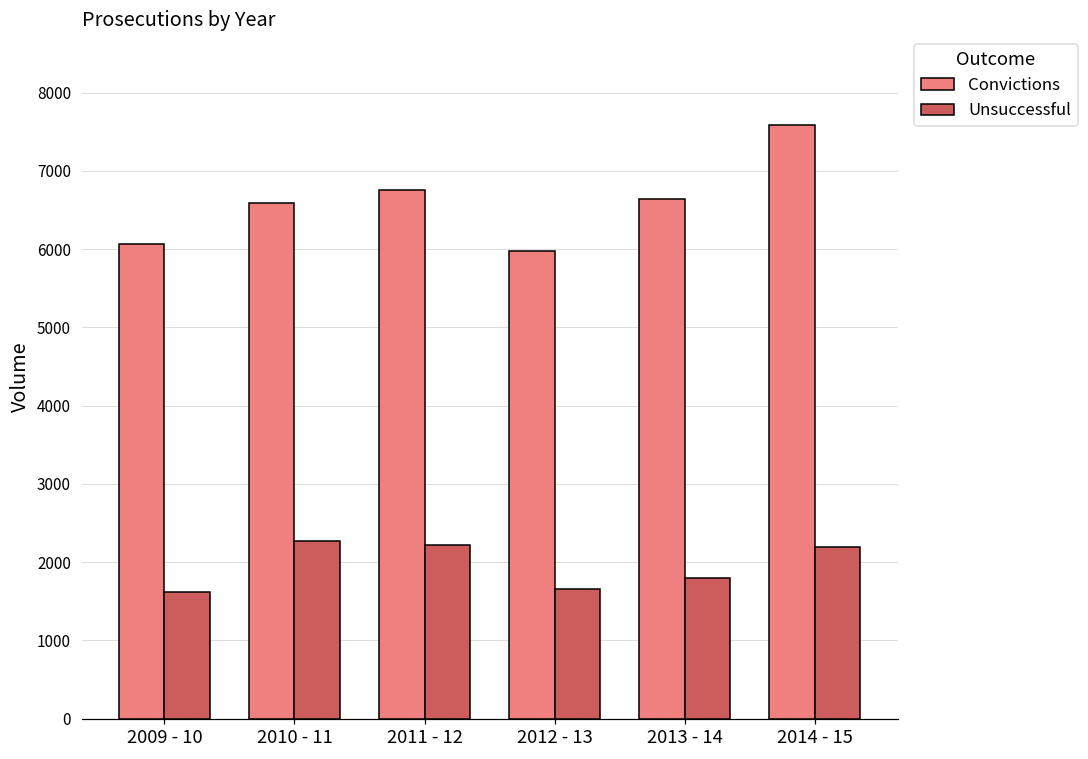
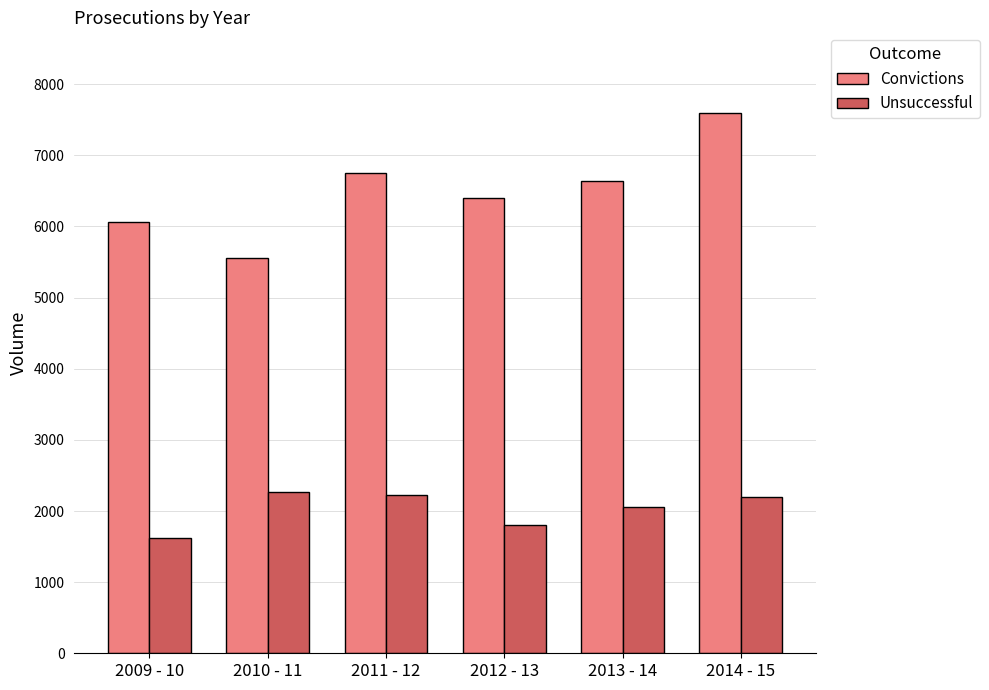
  {
    "Convictions": {
      "2009 - 10": 6100,
-     "2010 - 11": 6600,
+     "2010 - 11": 5600,
      "2011 - 12": 6800,
-     "2012 - 13": 6000,
+     "2012 - 13": 6400,
      "2013 - 14": 6600,
      "2014 - 15": 7600
    },
    "Unsuccessful": {
      "2009 - 10": 1600,
      "2010 - 11": 2300,
      "2011 - 12": 2200,
-     "2012 - 13": 1700,
-     "2013 - 14": 1800,
+     "2012 - 13": 1800,
+     "2013 - 14": 2100,
      "2014 - 15": 2200
    }
  }
